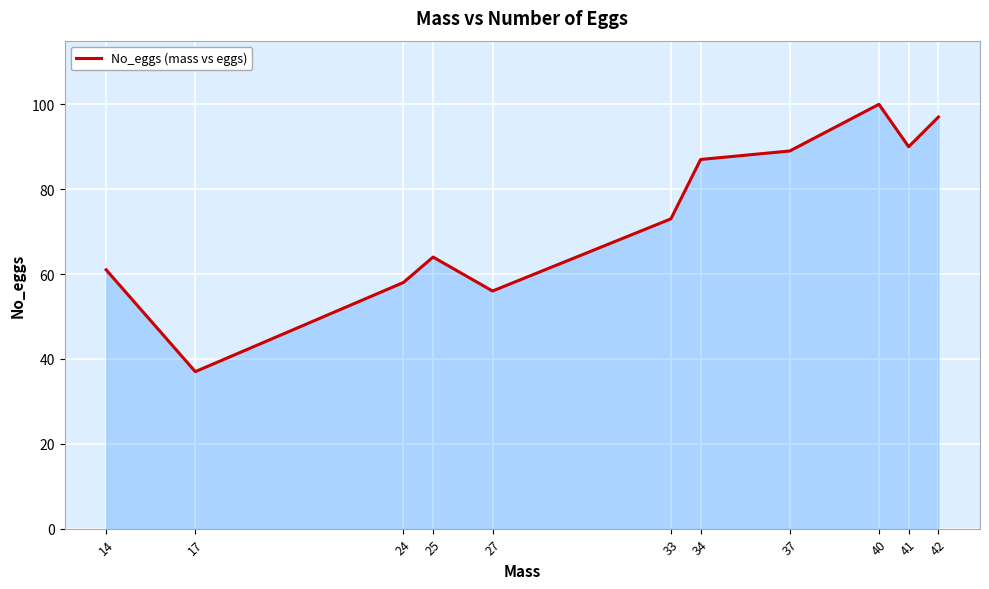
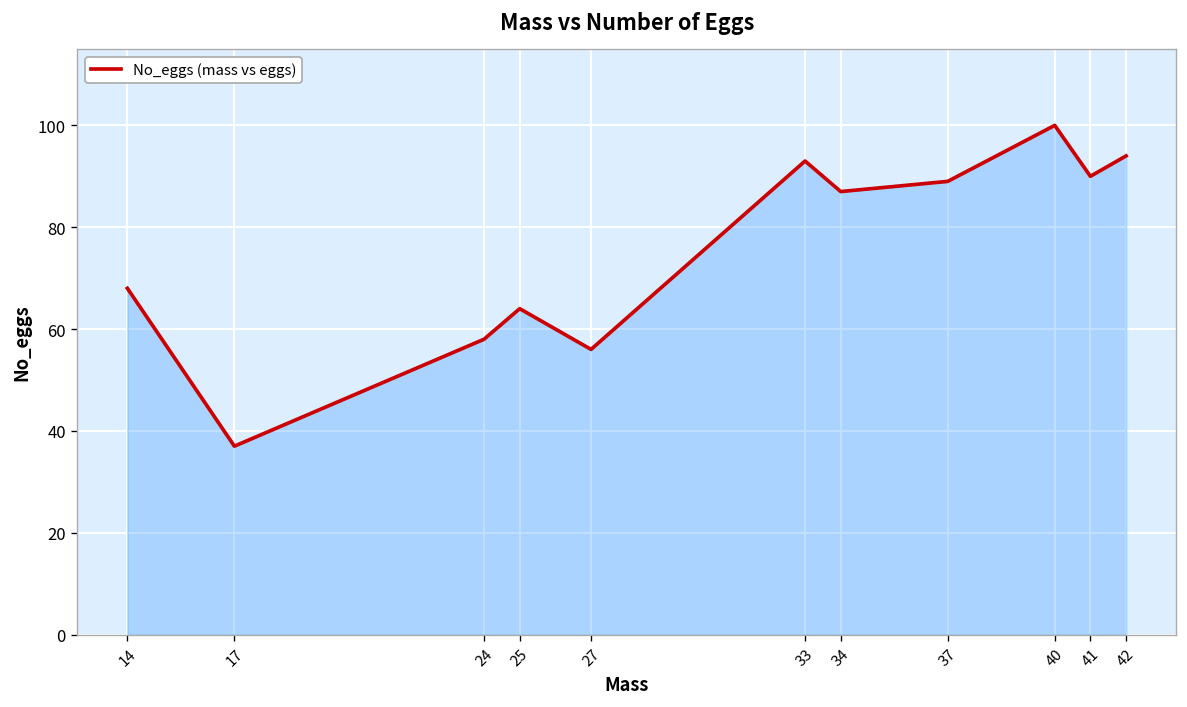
  {
-   "14": 61,
+   "14": 68,
    "17": 37,
    "24": 58,
    "25": 64,
    "27": 56,
-   "33": 73,
+   "33": 93,
    "34": 87,
    "37": 89,
    "40": 100,
    "41": 90,
-   "42": 97
+   "42": 94
  }
